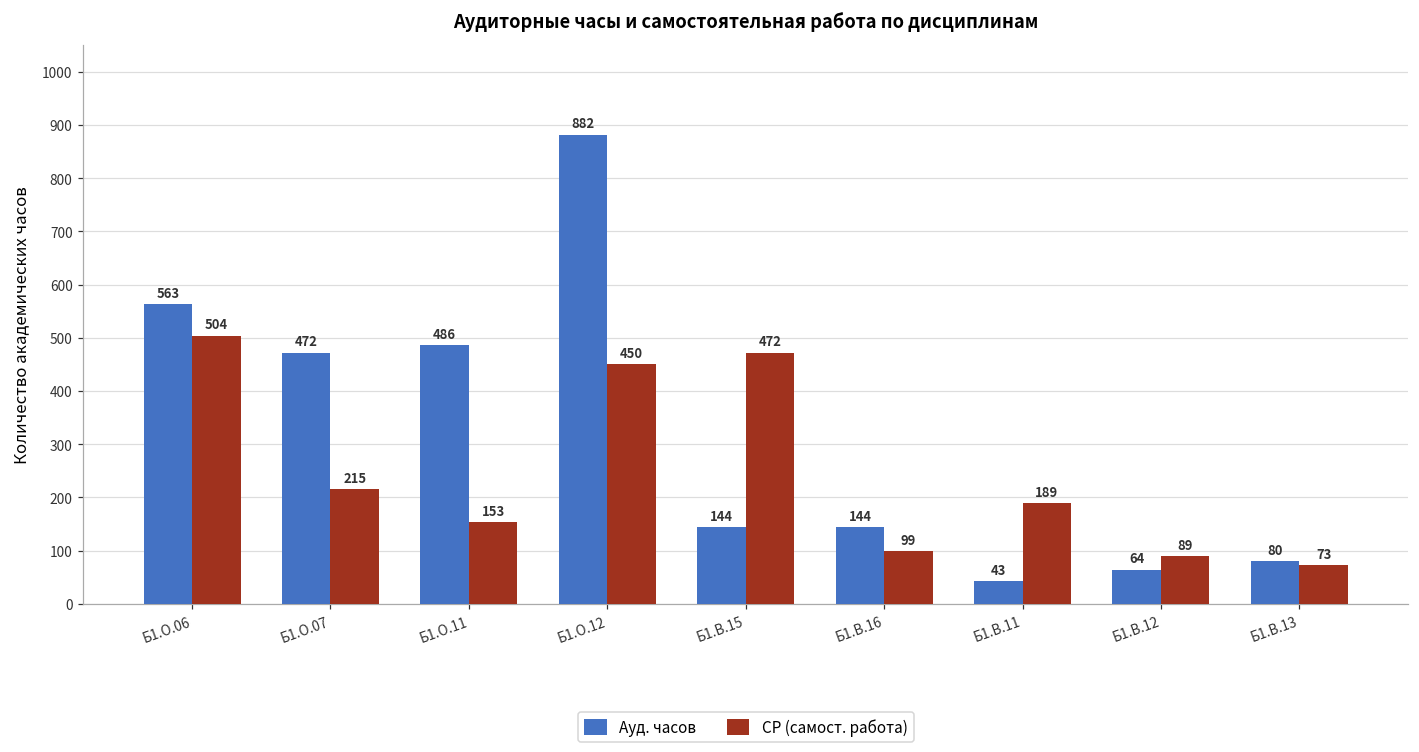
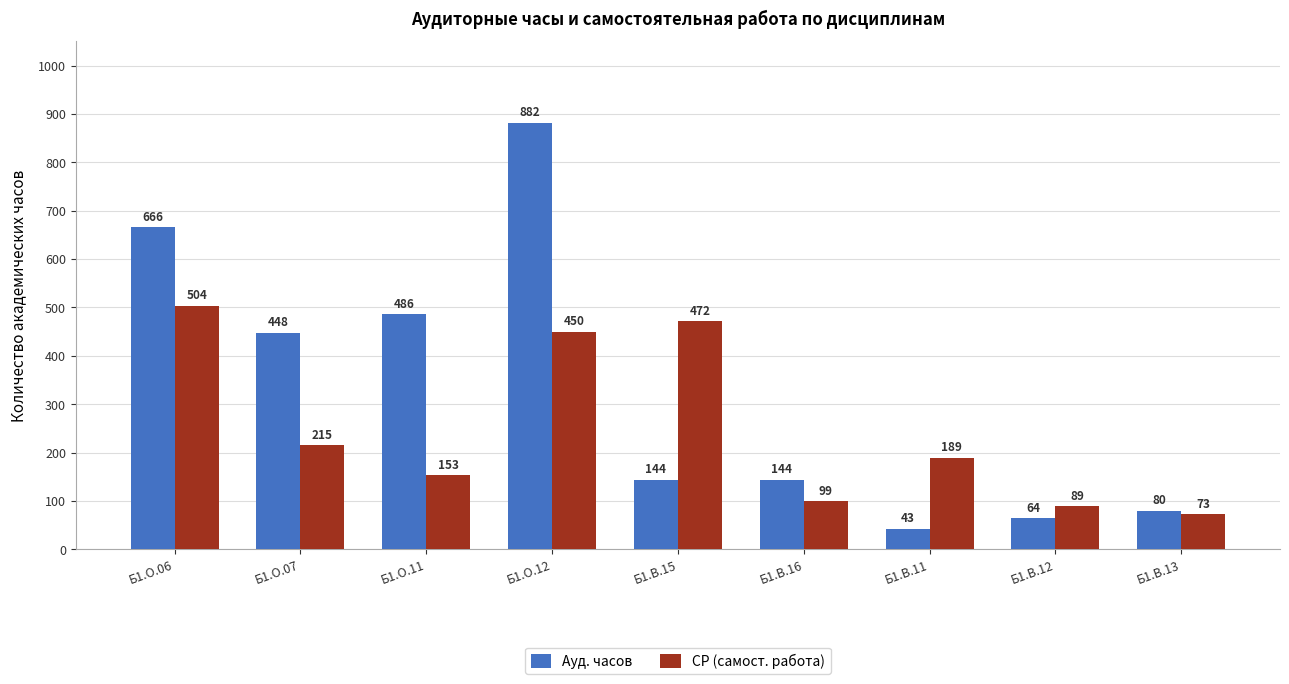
  {
    "Ауд. часов": {
-     "Б1.О.06": 563,
-     "Б1.О.07": 472,
+     "Б1.О.06": 666,
+     "Б1.О.07": 448,
      "Б1.О.11": 486,
      "Б1.О.12": 882,
      "Б1.В.15": 144,
      "Б1.В.16": 144,
      "Б1.В.11": 43,
      "Б1.В.12": 64,
      "Б1.В.13": 80
    },
    "СР (самост. работа)": {
      "Б1.О.06": 504,
      "Б1.О.07": 215,
      "Б1.О.11": 153,
      "Б1.О.12": 450,
      "Б1.В.15": 472,
      "Б1.В.16": 99,
      "Б1.В.11": 189,
      "Б1.В.12": 89,
      "Б1.В.13": 73
    }
  }
